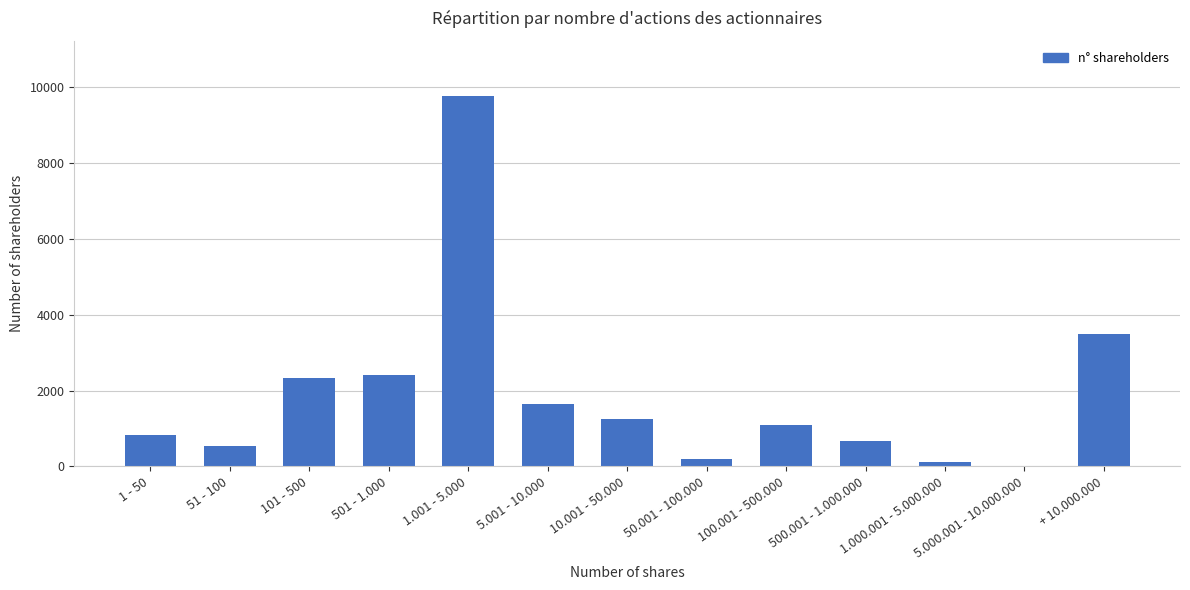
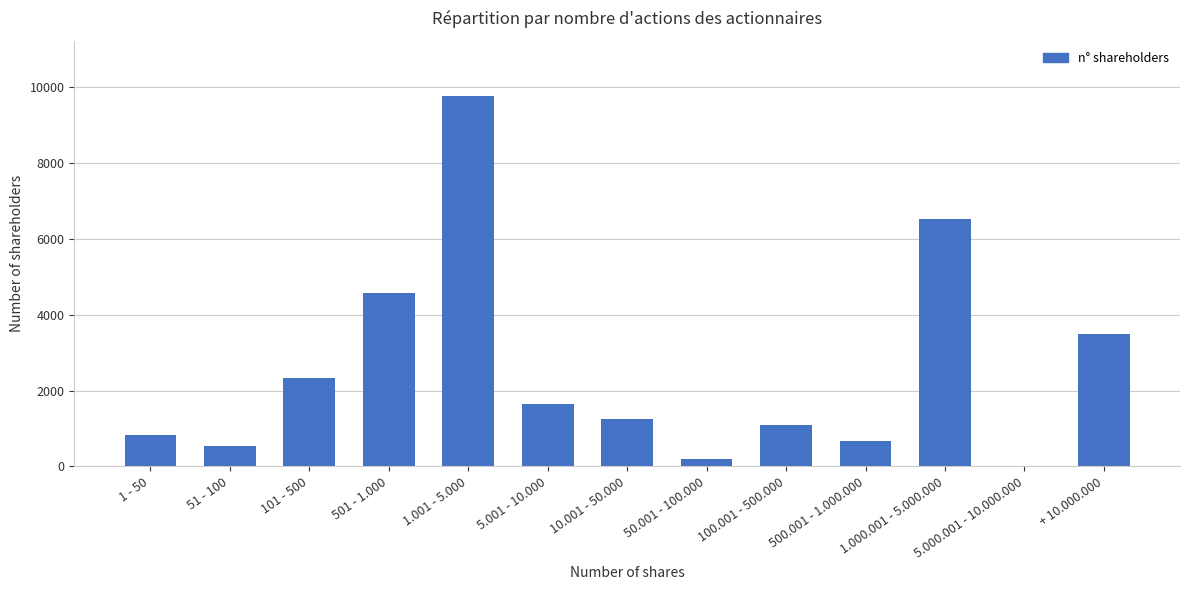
  {
    "1 - 50": 800,
    "51 - 100": 500,
    "101 - 500": 2300,
-   "501 - 1.000": 2400,
+   "501 - 1.000": 4600,
    "1.001 - 5.000": 9800,
    "5.001 - 10.000": 1600,
    "10.001 - 50.000": 1300,
    "50.001 - 100.000": 200,
    "100.001 - 500.000": 1100,
    "500.001 - 1.000.000": 700,
-   "1.000.001 - 5.000.000": 100,
+   "1.000.001 - 5.000.000": 6500,
    "+ 10.000.000": 3500
  }
